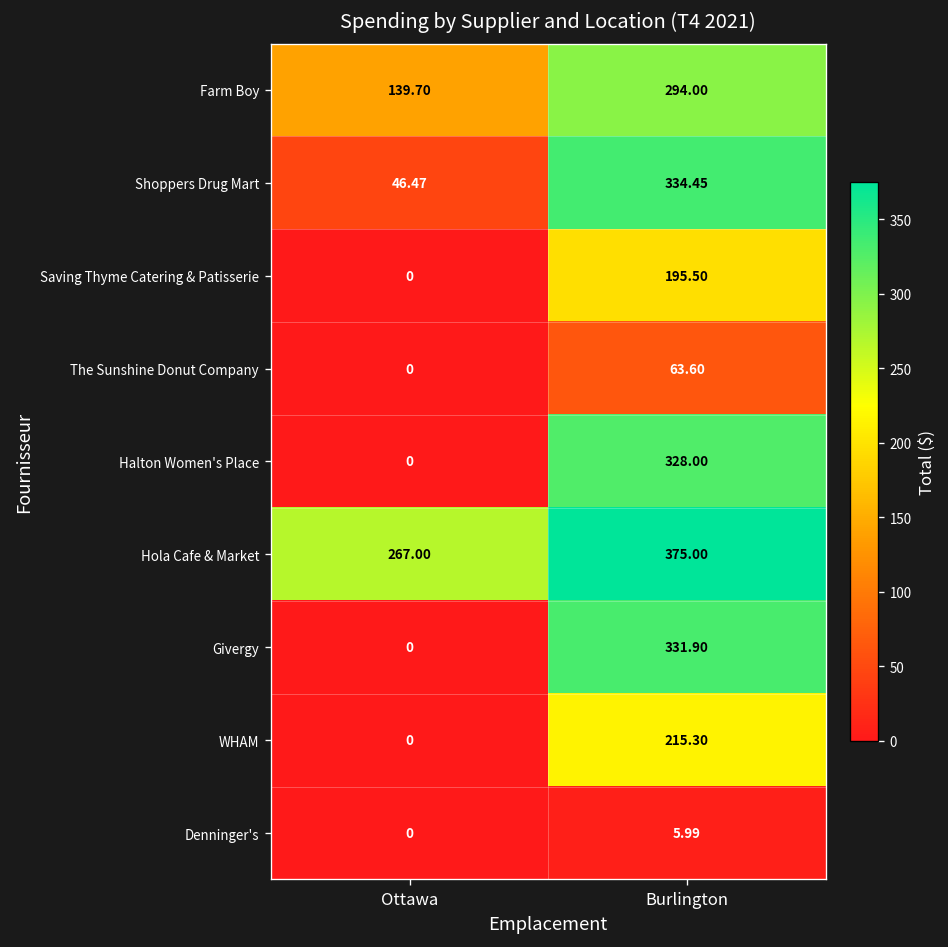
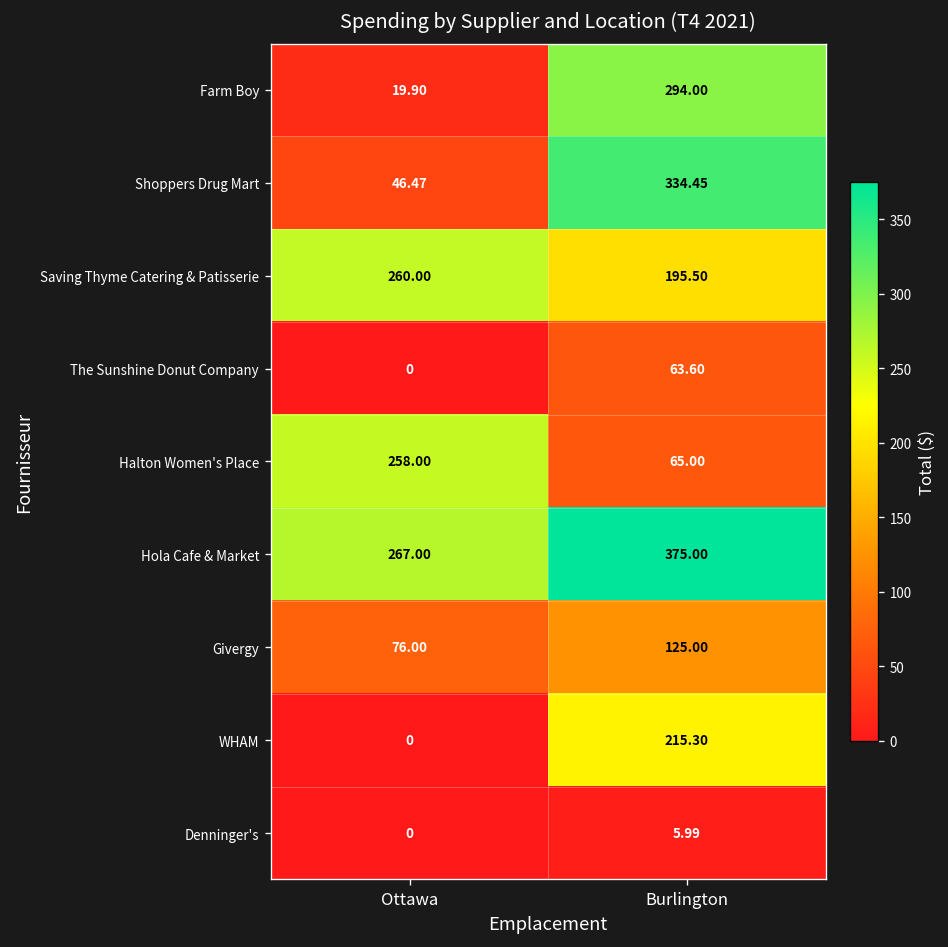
  {
    "Farm Boy": {
-     "Ottawa": 139.70,
+     "Ottawa": 19.90,
      "Burlington": 294.00
    },
    "Shoppers Drug Mart": {
      "Ottawa": 46.47,
      "Burlington": 334.45
    },
    "Saving Thyme Catering & Patisserie": {
-     "Ottawa": 0,
+     "Ottawa": 260.00,
      "Burlington": 195.50
    },
    "The Sunshine Donut Company": {
      "Ottawa": 0,
      "Burlington": 63.60
    },
    "Halton Women's Place": {
-     "Ottawa": 0,
-     "Burlington": 328.00
+     "Ottawa": 258.00,
+     "Burlington": 65.00
    },
    "Hola Cafe & Market": {
      "Ottawa": 267.00,
      "Burlington": 375.00
    },
    "Givergy": {
-     "Ottawa": 0,
-     "Burlington": 331.90
+     "Ottawa": 76.00,
+     "Burlington": 125.00
    },
    "WHAM": {
      "Ottawa": 0,
      "Burlington": 215.30
    },
    "Denninger's": {
      "Ottawa": 0,
      "Burlington": 5.99
    }
  }
